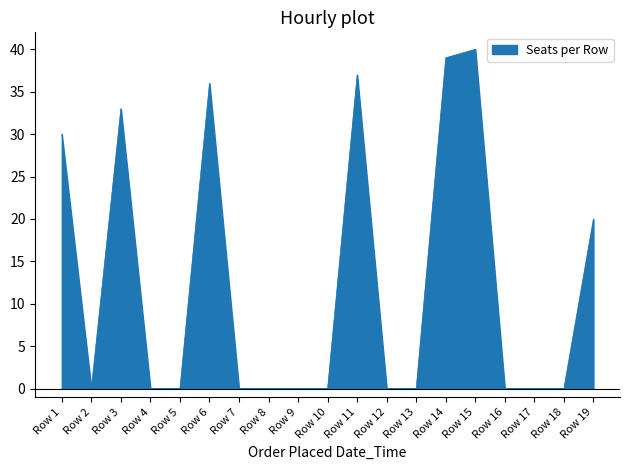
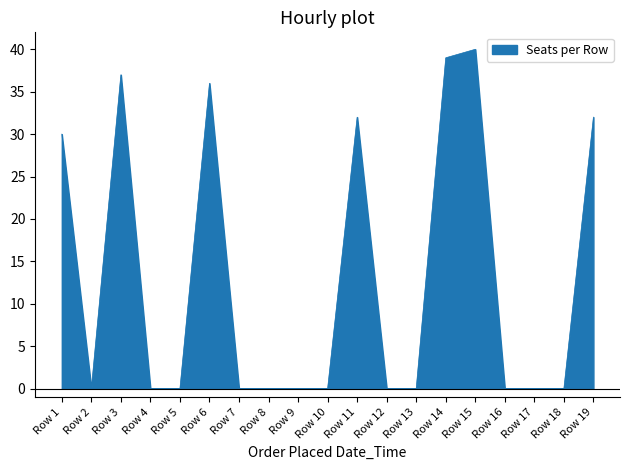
  {
    "Row 1": 30,
    "Row 2": 0,
-   "Row 3": 33,
+   "Row 3": 37,
    "Row 4": 0,
    "Row 5": 0,
    "Row 6": 36,
    "Row 7": 0,
    "Row 8": 0,
    "Row 9": 0,
    "Row 10": 0,
-   "Row 11": 37,
+   "Row 11": 32,
    "Row 12": 0,
    "Row 13": 0,
    "Row 14": 39,
    "Row 15": 40,
    "Row 16": 0,
    "Row 17": 0,
    "Row 18": 0,
-   "Row 19": 20
+   "Row 19": 32
  }
